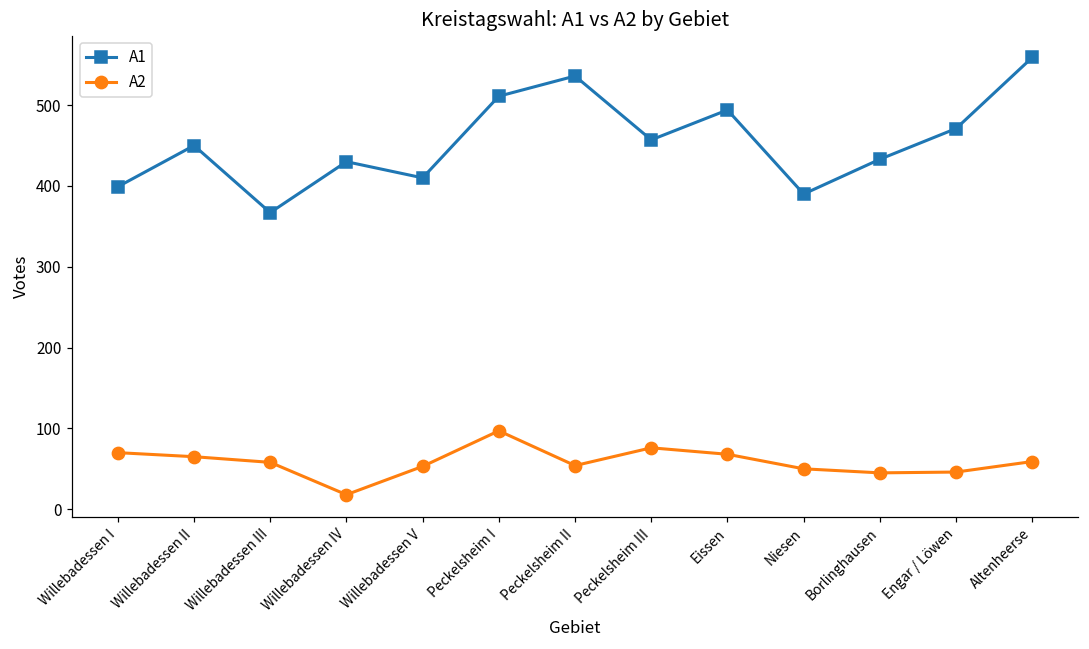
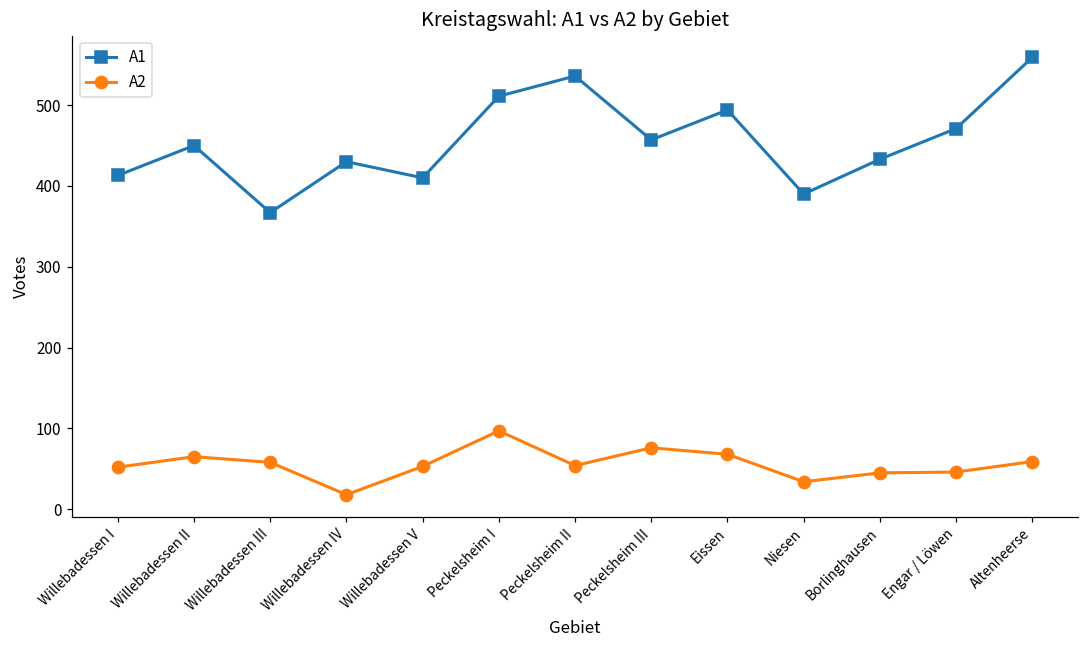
  {
    "A1": {
-     "Willebadessen I": 400,
+     "Willebadessen I": 410,
      "Willebadessen II": 450,
      "Willebadessen III": 370,
      "Willebadessen IV": 430,
      "Willebadessen V": 410,
      "Peckelsheim I": 510,
      "Peckelsheim II": 540,
      "Peckelsheim III": 460,
      "Eissen": 490,
      "Niesen": 390,
      "Borlinghausen": 430,
      "Engar / Löwen": 470,
      "Altenheerse": 560
    },
    "A2": {
-     "Willebadessen I": 70,
+     "Willebadessen I": 50,
      "Willebadessen II": 70,
      "Willebadessen III": 60,
      "Willebadessen IV": 20,
      "Willebadessen V": 50,
      "Peckelsheim I": 100,
      "Peckelsheim II": 50,
      "Peckelsheim III": 80,
      "Eissen": 70,
-     "Niesen": 50,
+     "Niesen": 30,
      "Borlinghausen": 50,
      "Engar / Löwen": 50,
      "Altenheerse": 60
    }
  }
